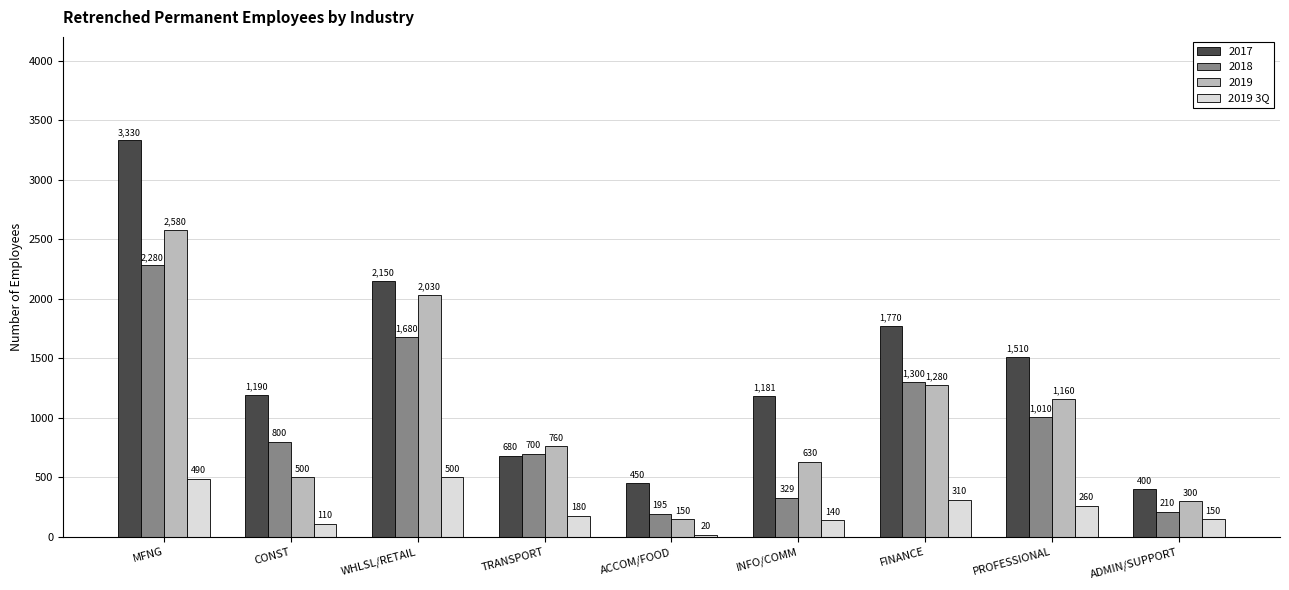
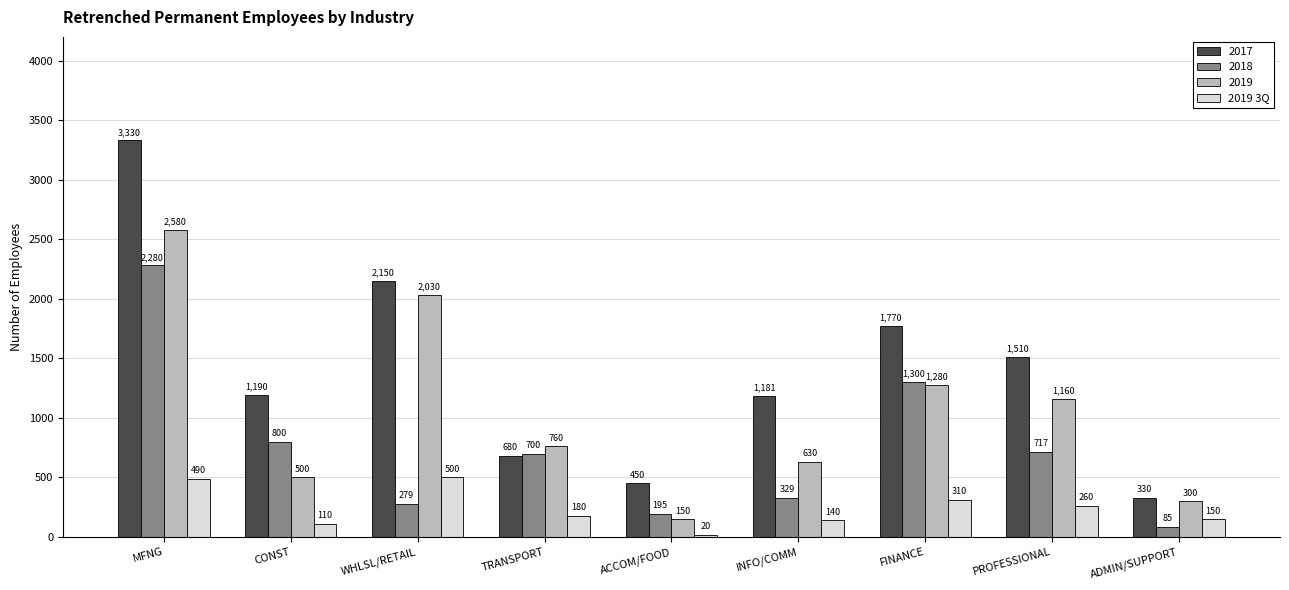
  {
    "2017": {
      "MFNG": "3,330",
      "CONST": "1,190",
      "WHLSL/RETAIL": "2,150",
      "TRANSPORT": "680",
      "ACCOM/FOOD": "450",
      "INFO/COMM": "1,181",
      "FINANCE": "1,770",
      "PROFESSIONAL": "1,510",
-     "ADMIN/SUPPORT": "400"
+     "ADMIN/SUPPORT": "330"
    },
    "2018": {
      "MFNG": "2,280",
      "CONST": "800",
-     "WHLSL/RETAIL": "1,680",
+     "WHLSL/RETAIL": "279",
      "TRANSPORT": "700",
      "ACCOM/FOOD": "195",
      "INFO/COMM": "329",
      "FINANCE": "1,300",
-     "PROFESSIONAL": "1,010",
-     "ADMIN/SUPPORT": "210"
+     "PROFESSIONAL": "717",
+     "ADMIN/SUPPORT": "85"
    }
  }
